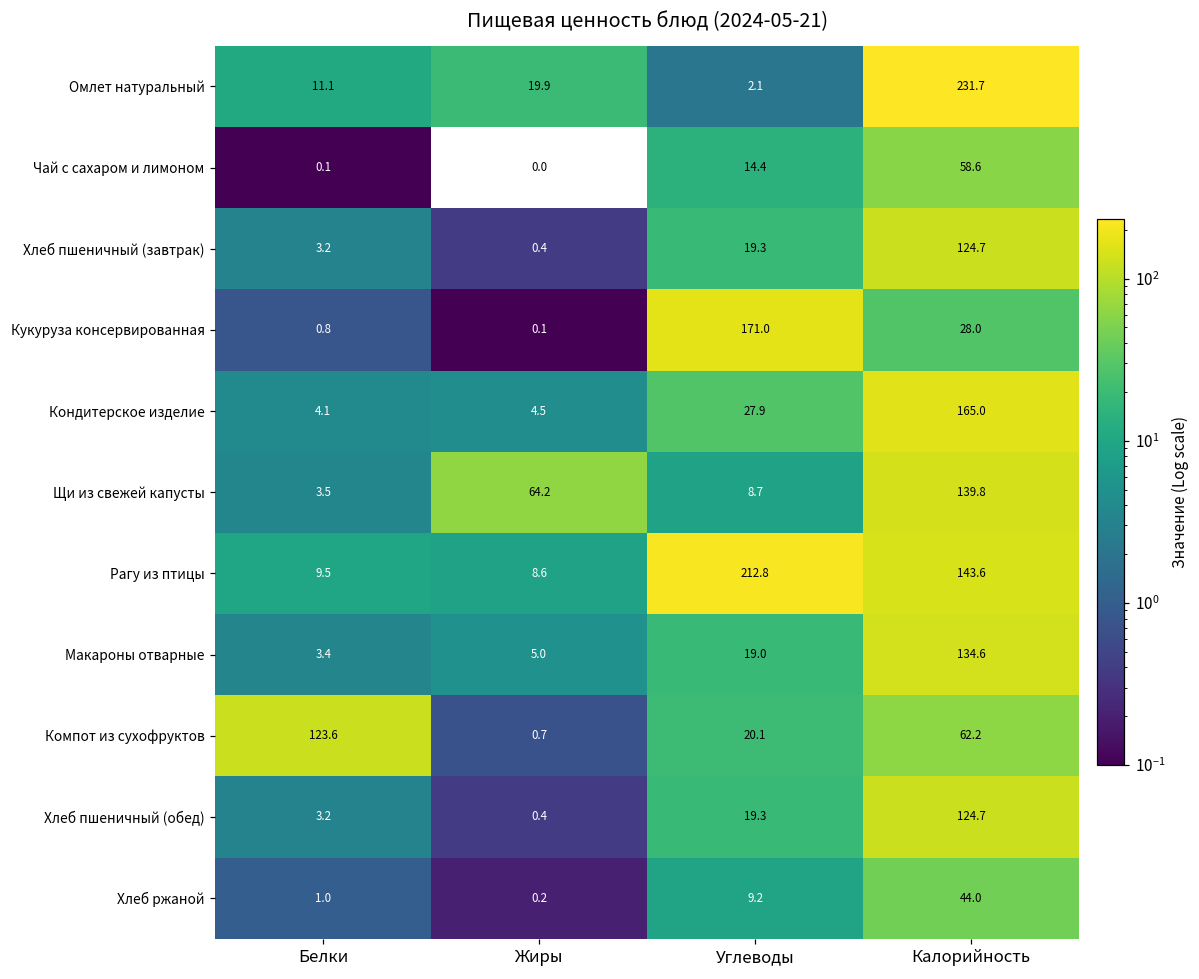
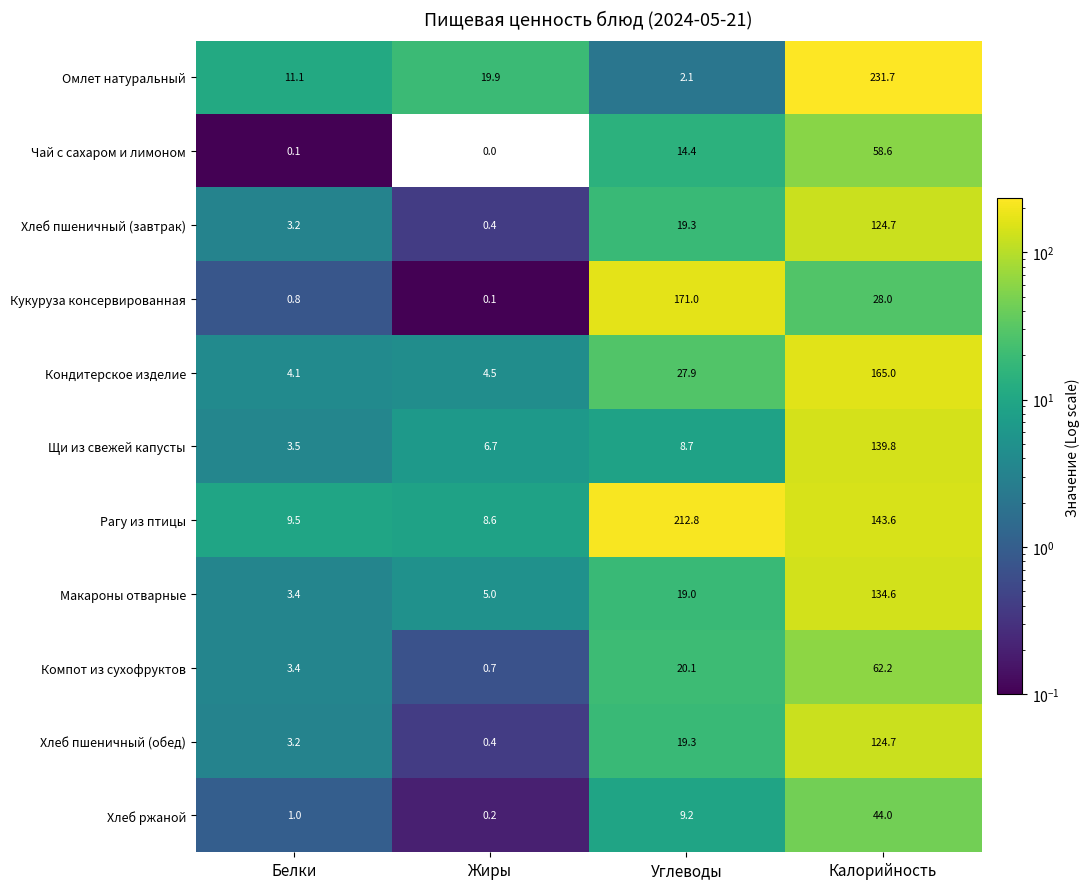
  {
    "Омлет натуральный": {
      "Белки": 11.1,
      "Жиры": 19.9,
      "Углеводы": 2.1,
      "Калорийность": 231.7
    },
    "Чай с сахаром и лимоном": {
      "Белки": 0.1,
      "Жиры": 0.0,
      "Углеводы": 14.4,
      "Калорийность": 58.6
    },
    "Хлеб пшеничный (завтрак)": {
      "Белки": 3.2,
      "Жиры": 0.4,
      "Углеводы": 19.3,
      "Калорийность": 124.7
    },
    "Кукуруза консервированная": {
      "Белки": 0.8,
      "Жиры": 0.1,
      "Углеводы": 171.0,
      "Калорийность": 28.0
    },
    "Кондитерское изделие": {
      "Белки": 4.1,
      "Жиры": 4.5,
      "Углеводы": 27.9,
      "Калорийность": 165.0
    },
    "Щи из свежей капусты": {
      "Белки": 3.5,
-     "Жиры": 64.2,
+     "Жиры": 6.7,
      "Углеводы": 8.7,
      "Калорийность": 139.8
    },
    "Рагу из птицы": {
      "Белки": 9.5,
      "Жиры": 8.6,
      "Углеводы": 212.8,
      "Калорийность": 143.6
    },
    "Макароны отварные": {
      "Белки": 3.4,
      "Жиры": 5.0,
      "Углеводы": 19.0,
      "Калорийность": 134.6
    },
    "Компот из сухофруктов": {
-     "Белки": 123.6,
+     "Белки": 3.4,
      "Жиры": 0.7,
      "Углеводы": 20.1,
      "Калорийность": 62.2
    },
    "Хлеб пшеничный (обед)": {
      "Белки": 3.2,
      "Жиры": 0.4,
      "Углеводы": 19.3,
      "Калорийность": 124.7
    },
    "Хлеб ржаной": {
      "Белки": 1.0,
      "Жиры": 0.2,
      "Углеводы": 9.2,
      "Калорийность": 44.0
    }
  }
